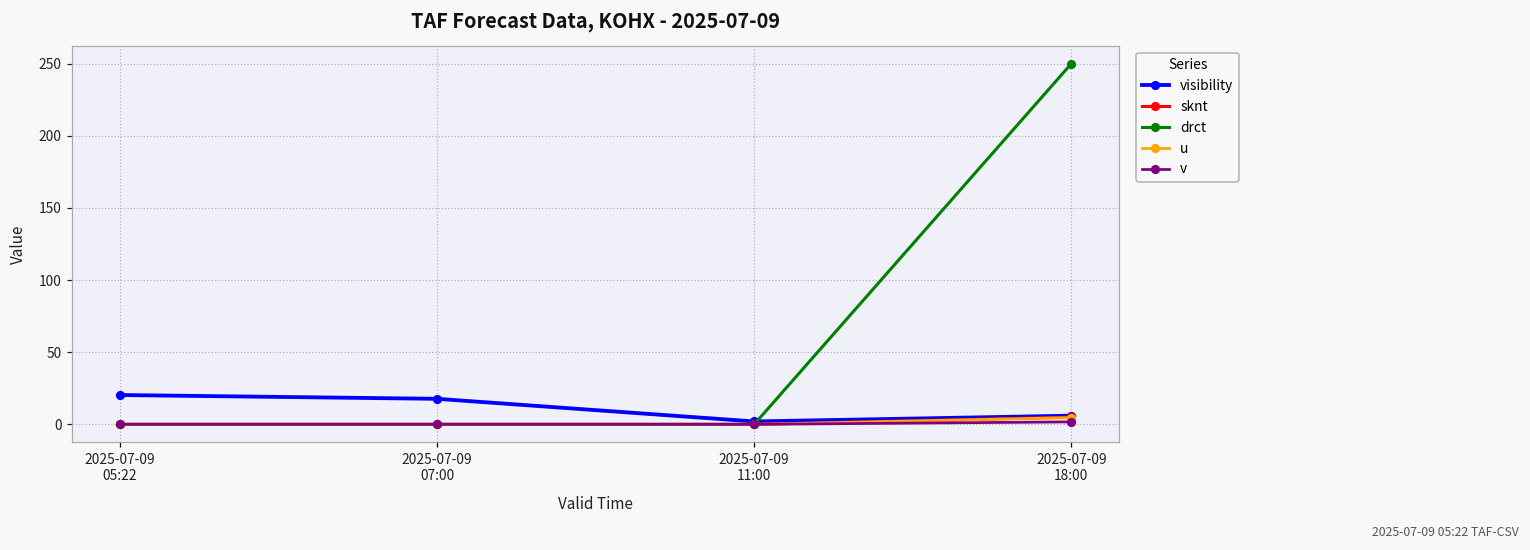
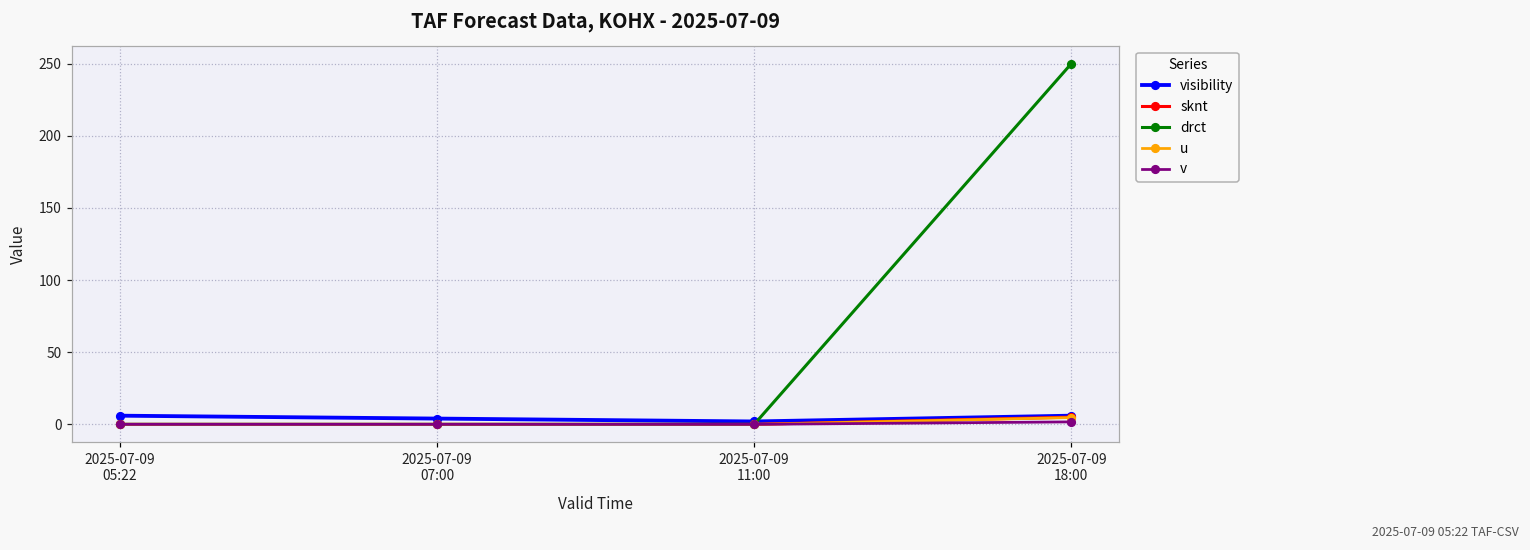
  {
    "visibility": {
-     "2025-07-09 05:22": 20,
-     "2025-07-09 07:00": 18,
+     "2025-07-09 05:22": 6,
+     "2025-07-09 07:00": 4,
      "2025-07-09 11:00": 2
    },
    "drct": {
      "2025-07-09 18:00": 250
    },
    "v": {
      "2025-07-09 18:00": 2
    }
  }
